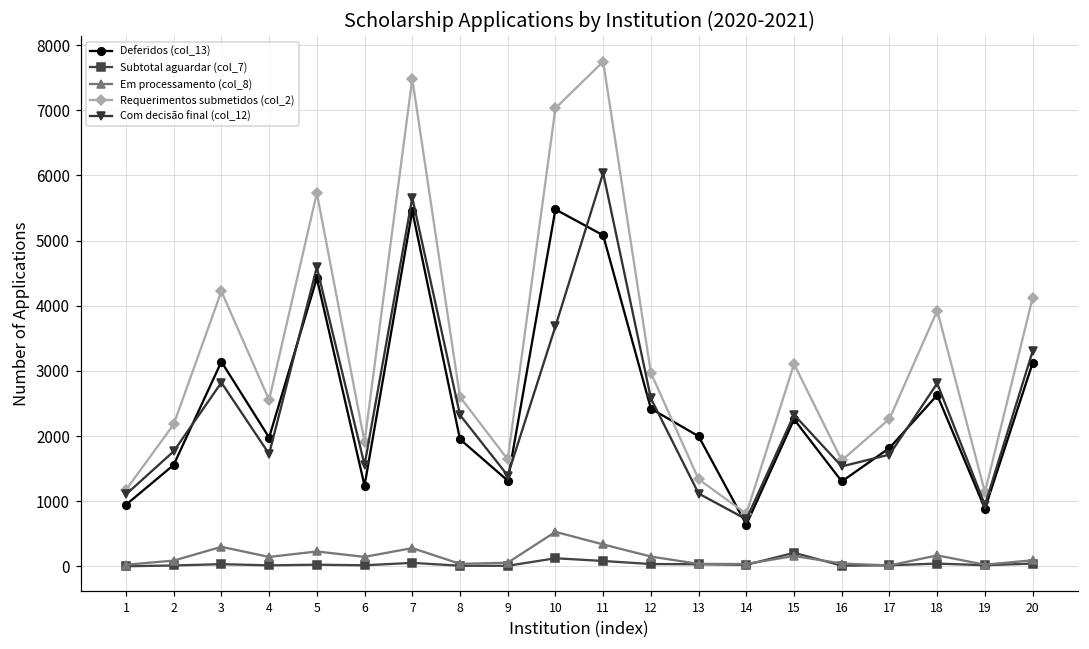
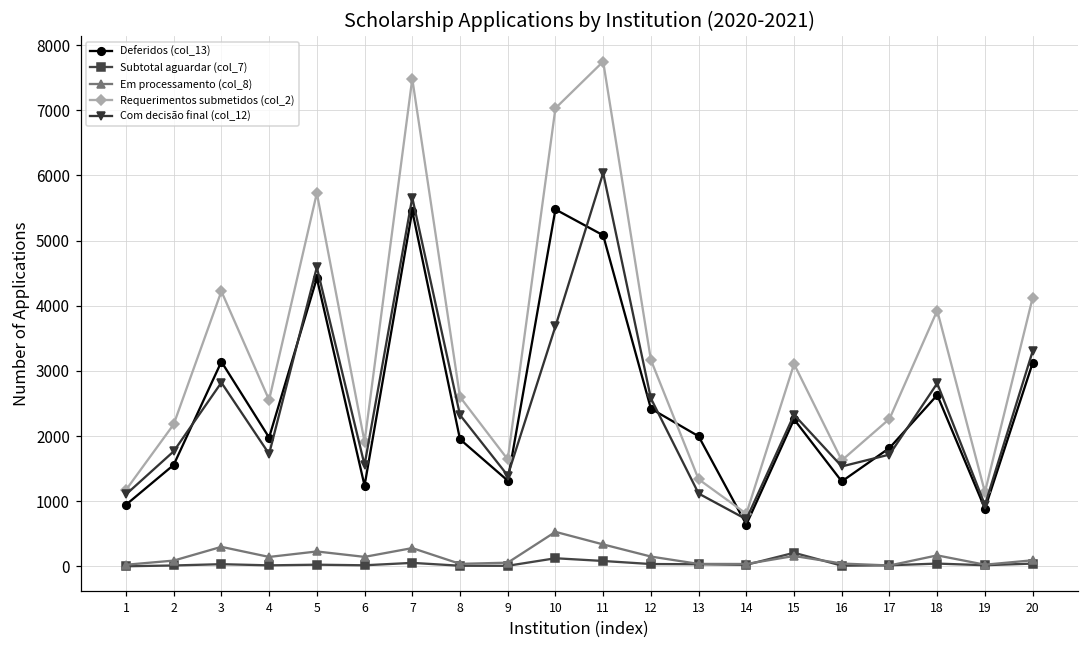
  {
    "Deferidos (col_13)": {
      "1": 900,
      "2": 1600,
      "3": 3100,
      "4": 2000,
      "5": 4400,
      "6": 1200,
      "7": 5500,
      "8": 2000,
      "9": 1300,
      "10": 5500,
      "11": 5100,
      "12": 2400,
      "13": 2000,
      "14": 600,
      "15": 2300,
      "16": 1300,
      "17": 1800,
      "18": 2600,
      "19": 900,
      "20": 3100
    },
    "Em processamento (col_8)": {
      "2": 100,
      "3": 300,
      "4": 100,
      "5": 200,
      "6": 100,
      "7": 300,
      "9": 100,
      "10": 500,
      "11": 300,
      "12": 200,
      "15": 200,
      "18": 200,
      "20": 100
    },
    "Requerimentos submetidos (col_2)": {
      "1": 1200,
      "2": 2200,
      "3": 4200,
      "4": 2600,
      "5": 5700,
      "6": 1900,
      "7": 7500,
      "8": 2600,
      "9": 1600,
      "10": 7000,
      "11": 7700,
-     "12": 3000,
+     "12": 3200,
      "13": 1300,
      "14": 800,
      "15": 3100,
      "16": 1600,
      "17": 2300,
      "18": 3900,
      "19": 1100,
      "20": 4100
    }
  }
